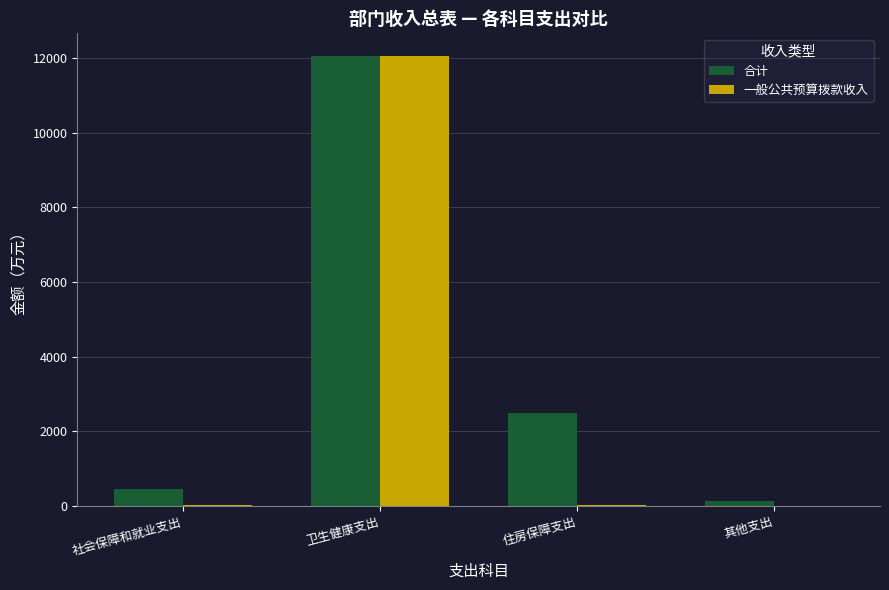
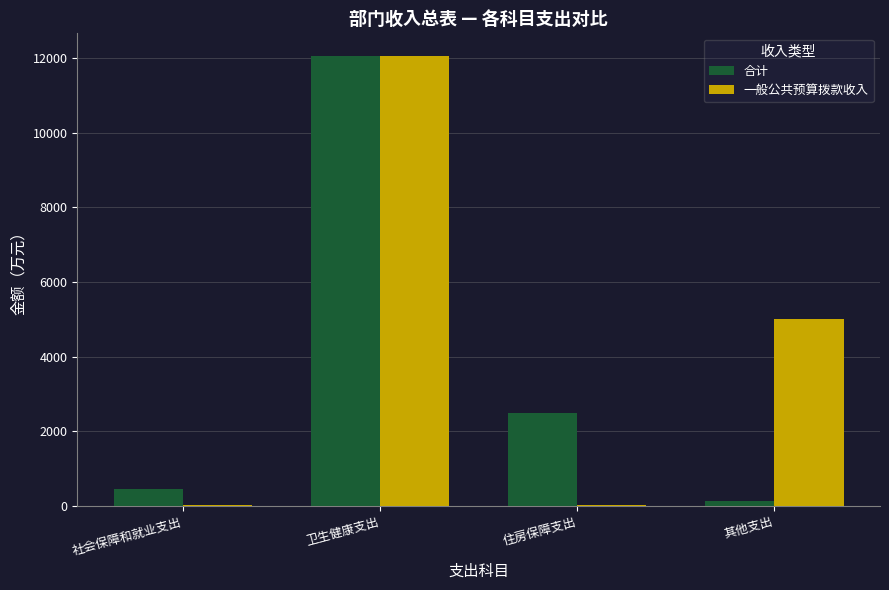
  {
    "合计": {
      "社会保障和就业支出": 500,
      "卫生健康支出": 12100,
      "住房保障支出": 2500,
      "其他支出": 100
    },
    "一般公共预算拨款收入": {
      "卫生健康支出": 12100,
-     "其他支出": 0
+     "其他支出": 5000
    }
  }
